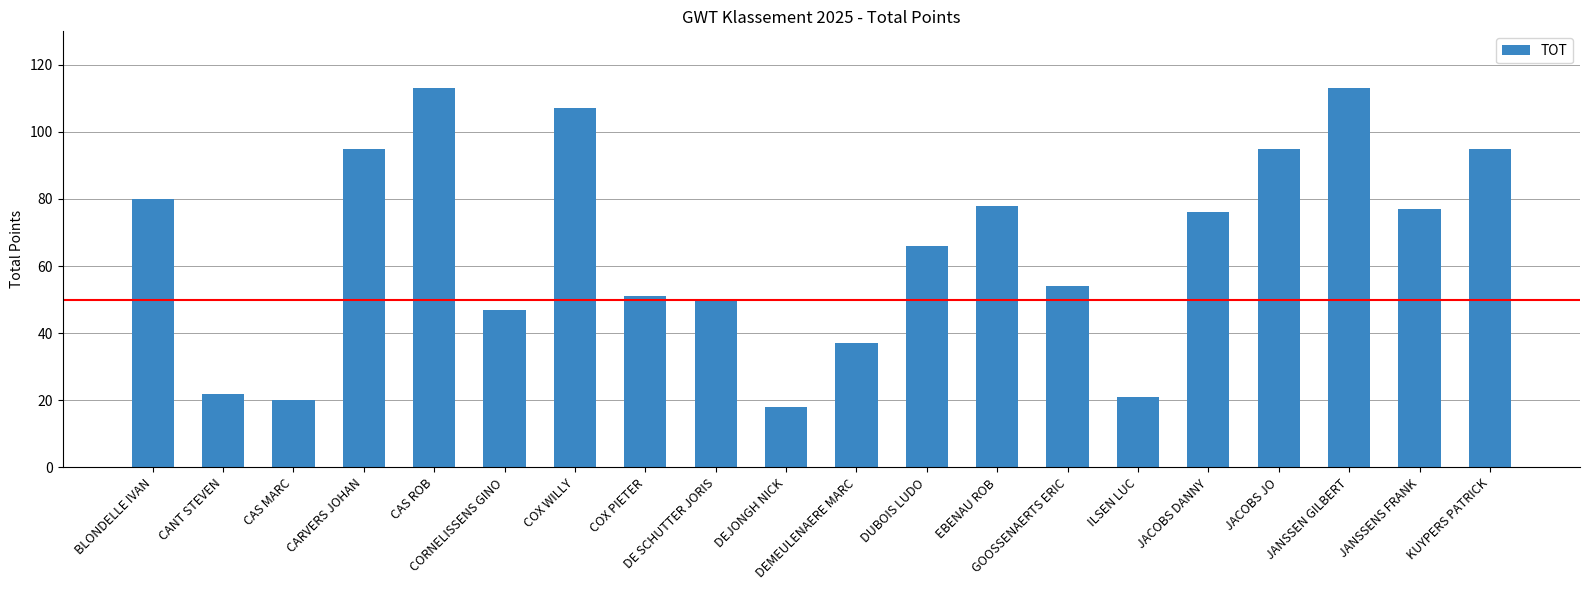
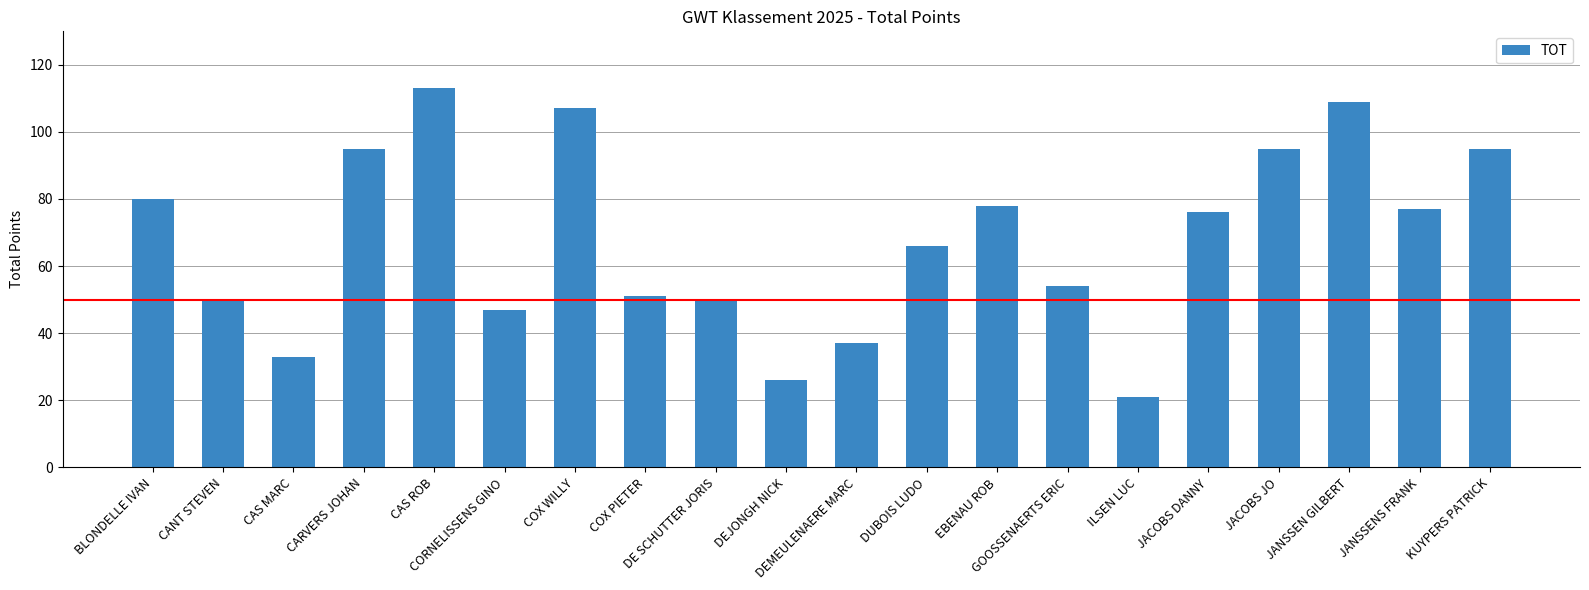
  {
    "BLONDELLE IVAN": 80,
-   "CANT STEVEN": 22,
-   "CAS MARC": 20,
+   "CANT STEVEN": 50,
+   "CAS MARC": 33,
    "CARVERS JOHAN": 95,
    "CAS ROB": 113,
    "CORNELISSENS GINO": 47,
    "COX WILLY": 107,
    "COX PIETER": 51,
    "DE SCHUTTER JORIS": 50,
-   "DEJONGH NICK": 18,
+   "DEJONGH NICK": 26,
    "DEMEULENAERE MARC": 37,
    "DUBOIS LUDO": 66,
    "EBENAU ROB": 78,
    "GOOSSENAERTS ERIC": 54,
    "ILSEN LUC": 21,
    "JACOBS DANNY": 76,
    "JACOBS JO": 95,
-   "JANSSEN GILBERT": 113,
+   "JANSSEN GILBERT": 109,
    "JANSSENS FRANK": 77,
    "KUYPERS PATRICK": 95
  }
